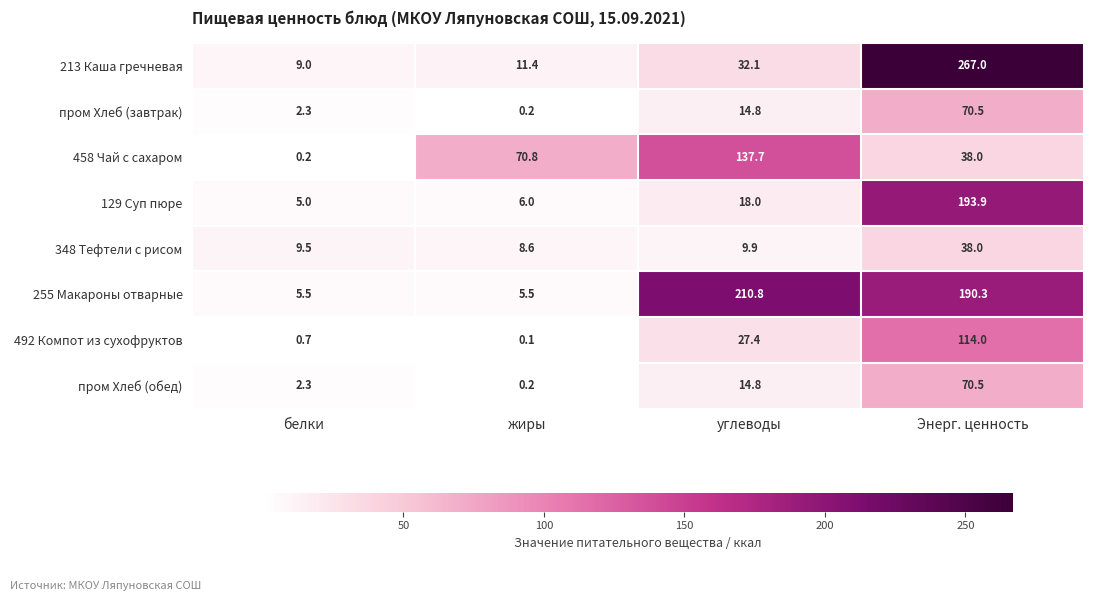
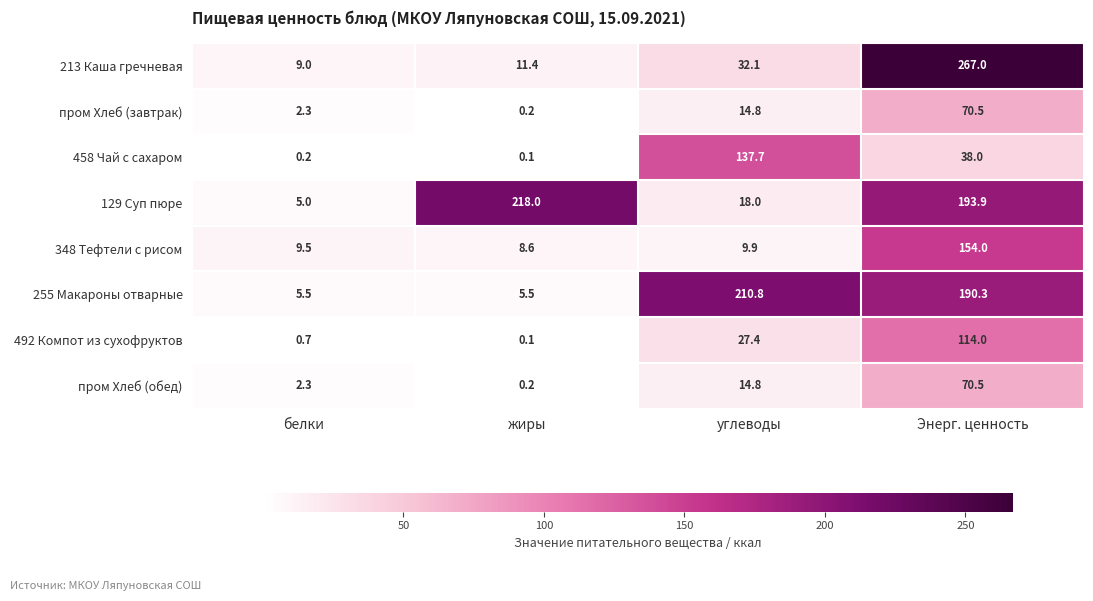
  {
    "213 Каша гречневая": {
      "белки": 9.0,
      "жиры": 11.4,
      "углеводы": 32.1,
      "Энерг. ценность": 267.0
    },
    "пром Хлеб (завтрак)": {
      "белки": 2.3,
      "жиры": 0.2,
      "углеводы": 14.8,
      "Энерг. ценность": 70.5
    },
    "458 Чай с сахаром": {
      "белки": 0.2,
-     "жиры": 70.8,
+     "жиры": 0.1,
      "углеводы": 137.7,
      "Энерг. ценность": 38.0
    },
    "129 Суп пюре": {
      "белки": 5.0,
-     "жиры": 6.0,
+     "жиры": 218.0,
      "углеводы": 18.0,
      "Энерг. ценность": 193.9
    },
    "348 Тефтели с рисом": {
      "белки": 9.5,
      "жиры": 8.6,
      "углеводы": 9.9,
-     "Энерг. ценность": 38.0
+     "Энерг. ценность": 154.0
    },
    "255 Макароны отварные": {
      "белки": 5.5,
      "жиры": 5.5,
      "углеводы": 210.8,
      "Энерг. ценность": 190.3
    },
    "492 Компот из сухофруктов": {
      "белки": 0.7,
      "жиры": 0.1,
      "углеводы": 27.4,
      "Энерг. ценность": 114.0
    },
    "пром Хлеб (обед)": {
      "белки": 2.3,
      "жиры": 0.2,
      "углеводы": 14.8,
      "Энерг. ценность": 70.5
    }
  }
